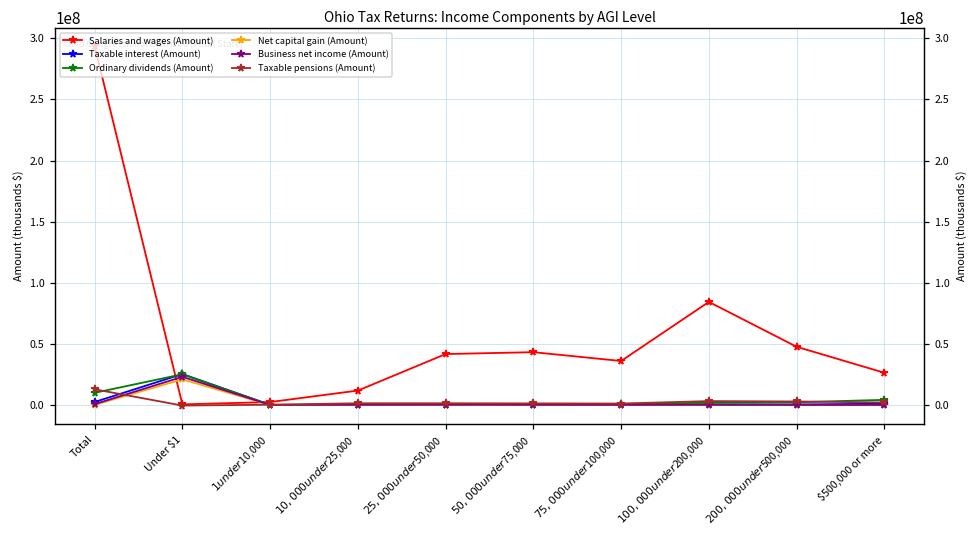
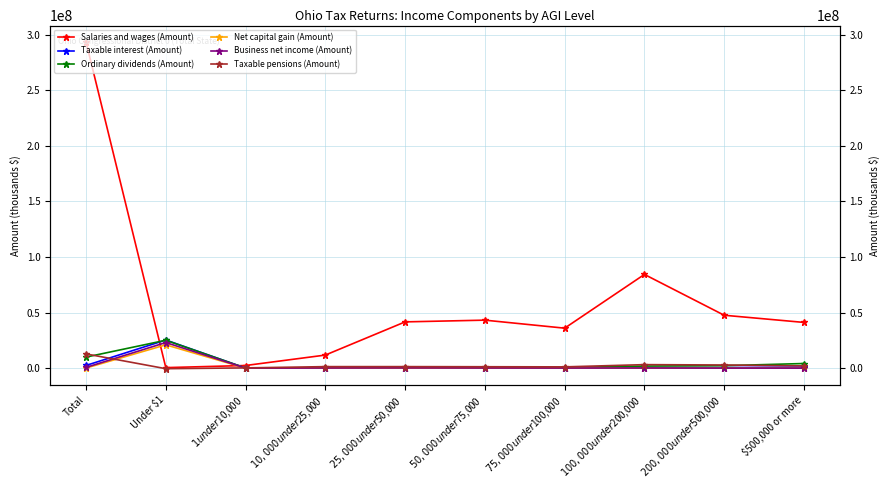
  {
    "Salaries and wages (Amount)": {
-     "$500,000 or more": 26000000
+     "$500,000 or more": 41000000
    },
    "Ordinary dividends (Amount)": {
      "Total": 10000000
    },
    "Taxable pensions (Amount)": {
      "Total": 13000000
    }
  }
